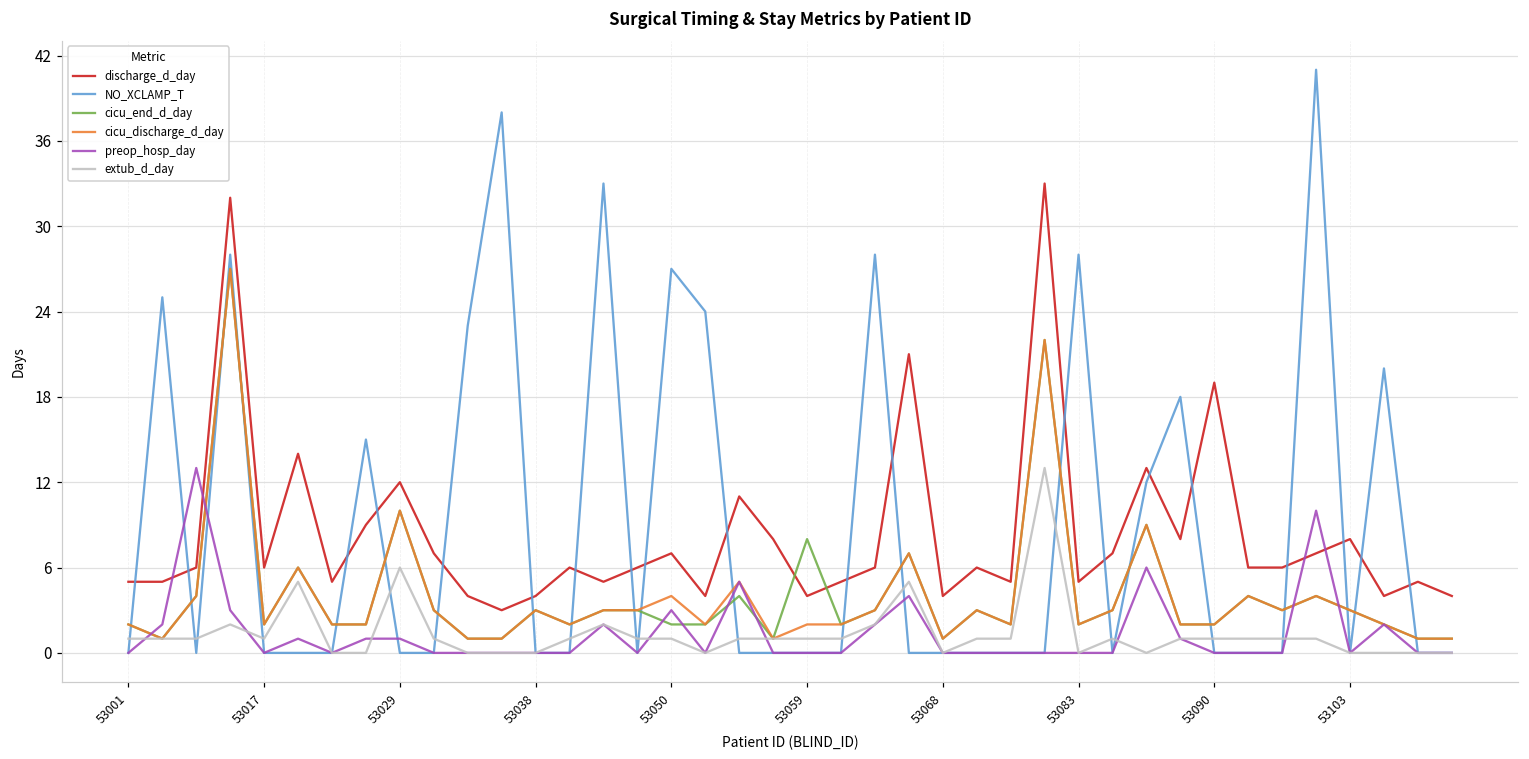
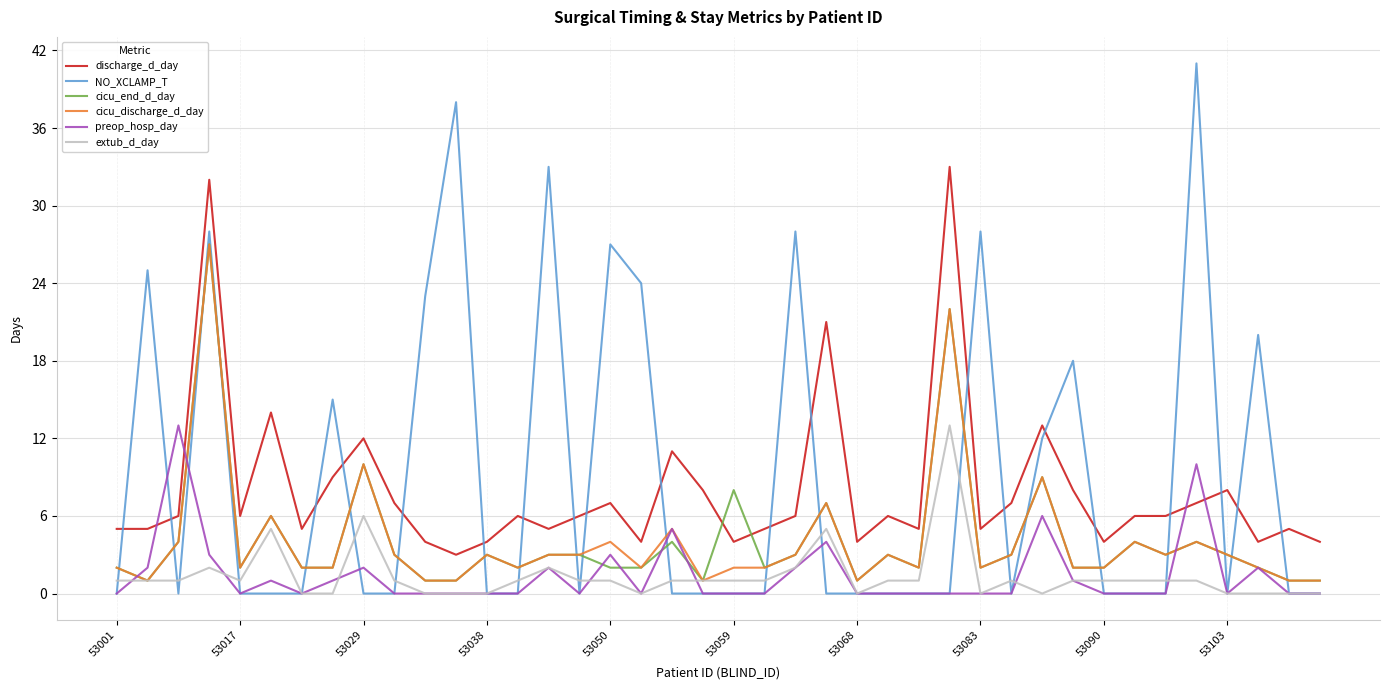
  {
    "discharge_d_day": {
      "53001": 5,
      "53017": 6,
      "53029": 12,
      "53038": 4,
      "53050": 7,
      "53059": 4,
      "53068": 4,
      "53083": 5,
-     "53090": 19,
+     "53090": 4,
      "53103": 8
    },
    "NO_XCLAMP_T": {
      "53029": 0,
      "53050": 27,
      "53083": 28
    },
    "cicu_end_d_day": {
      "53050": 2,
      "53059": 8
    },
    "cicu_discharge_d_day": {
      "53050": 4,
      "53059": 2
    },
    "preop_hosp_day": {
-     "53029": 1,
+     "53029": 2,
      "53050": 3
    },
    "extub_d_day": {
      "53001": 1,
      "53017": 1,
      "53029": 6,
      "53050": 1,
      "53059": 1,
      "53090": 1
    }
  }
